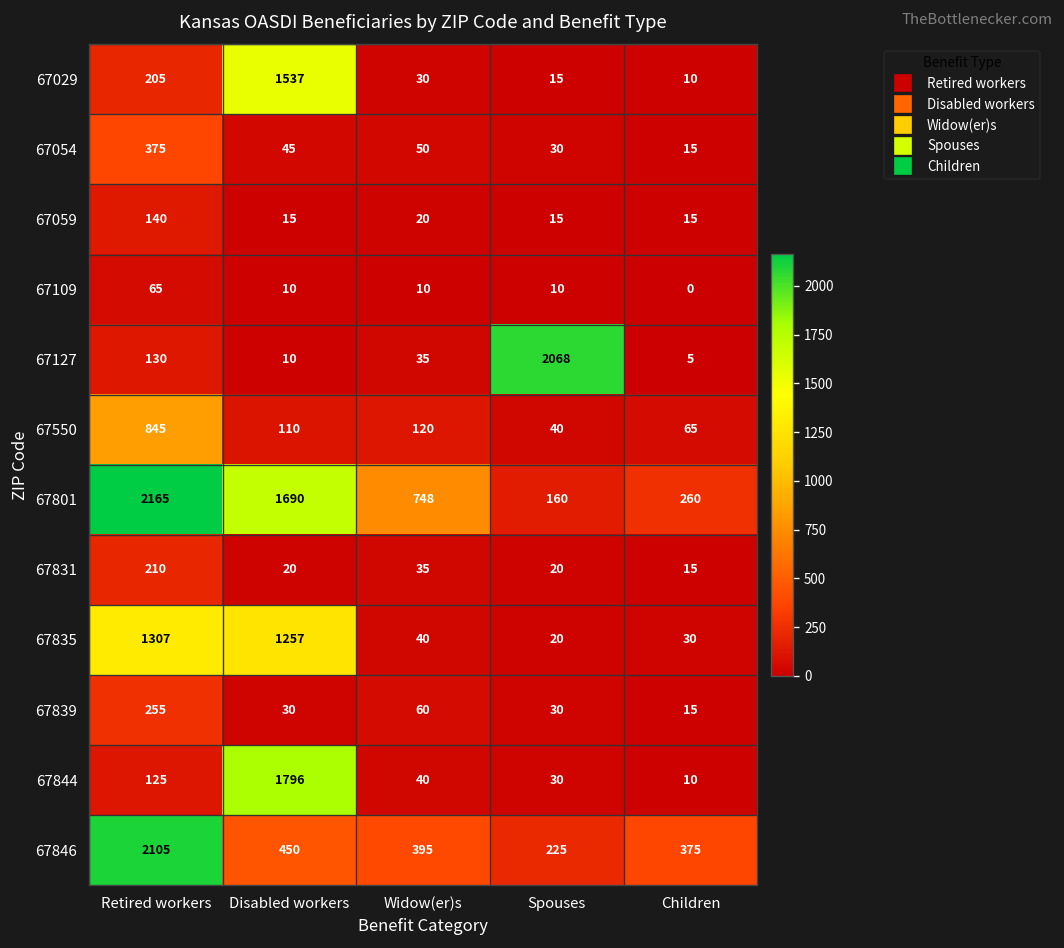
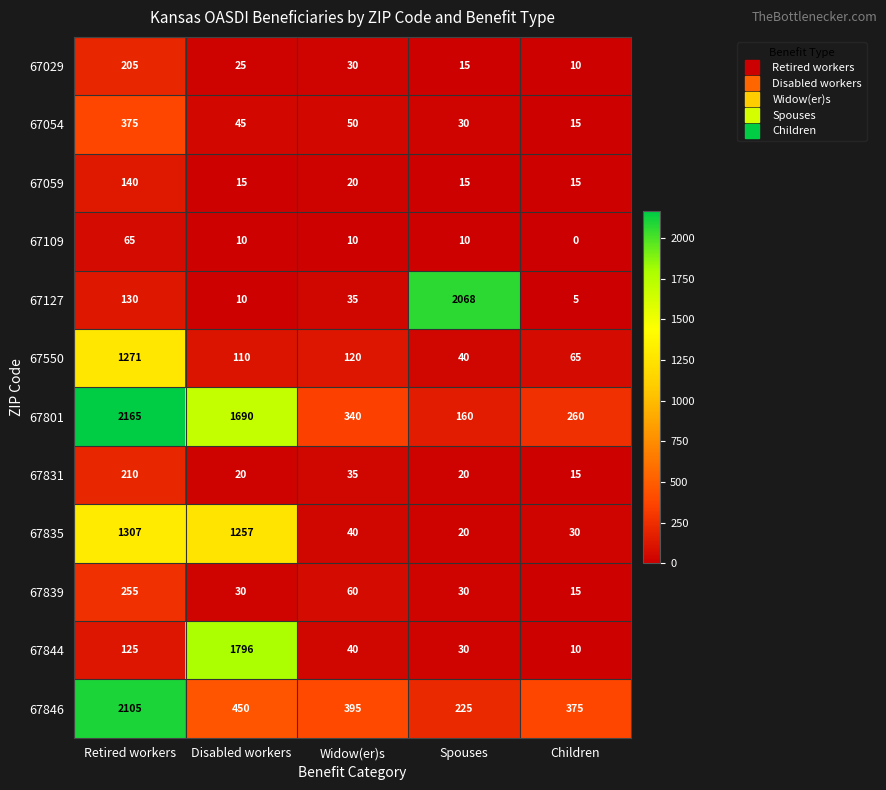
  {
    "67029": {
      "Retired workers": 205,
-     "Disabled workers": 1537,
+     "Disabled workers": 25,
      "Widow(er)s": 30,
      "Spouses": 15,
      "Children": 10
    },
    "67054": {
      "Retired workers": 375,
      "Disabled workers": 45,
      "Widow(er)s": 50,
      "Spouses": 30,
      "Children": 15
    },
    "67059": {
      "Retired workers": 140,
      "Disabled workers": 15,
      "Widow(er)s": 20,
      "Spouses": 15,
      "Children": 15
    },
    "67109": {
      "Retired workers": 65,
      "Disabled workers": 10,
      "Widow(er)s": 10,
      "Spouses": 10,
      "Children": 0
    },
    "67127": {
      "Retired workers": 130,
      "Disabled workers": 10,
      "Widow(er)s": 35,
      "Spouses": 2068,
      "Children": 5
    },
    "67550": {
-     "Retired workers": 845,
+     "Retired workers": 1271,
      "Disabled workers": 110,
      "Widow(er)s": 120,
      "Spouses": 40,
      "Children": 65
    },
    "67801": {
      "Retired workers": 2165,
      "Disabled workers": 1690,
-     "Widow(er)s": 748,
+     "Widow(er)s": 340,
      "Spouses": 160,
      "Children": 260
    },
    "67831": {
      "Retired workers": 210,
      "Disabled workers": 20,
      "Widow(er)s": 35,
      "Spouses": 20,
      "Children": 15
    },
    "67835": {
      "Retired workers": 1307,
      "Disabled workers": 1257,
      "Widow(er)s": 40,
      "Spouses": 20,
      "Children": 30
    },
    "67839": {
      "Retired workers": 255,
      "Disabled workers": 30,
      "Widow(er)s": 60,
      "Spouses": 30,
      "Children": 15
    },
    "67844": {
      "Retired workers": 125,
      "Disabled workers": 1796,
      "Widow(er)s": 40,
      "Spouses": 30,
      "Children": 10
    },
    "67846": {
      "Retired workers": 2105,
      "Disabled workers": 450,
      "Widow(er)s": 395,
      "Spouses": 225,
      "Children": 375
    }
  }
